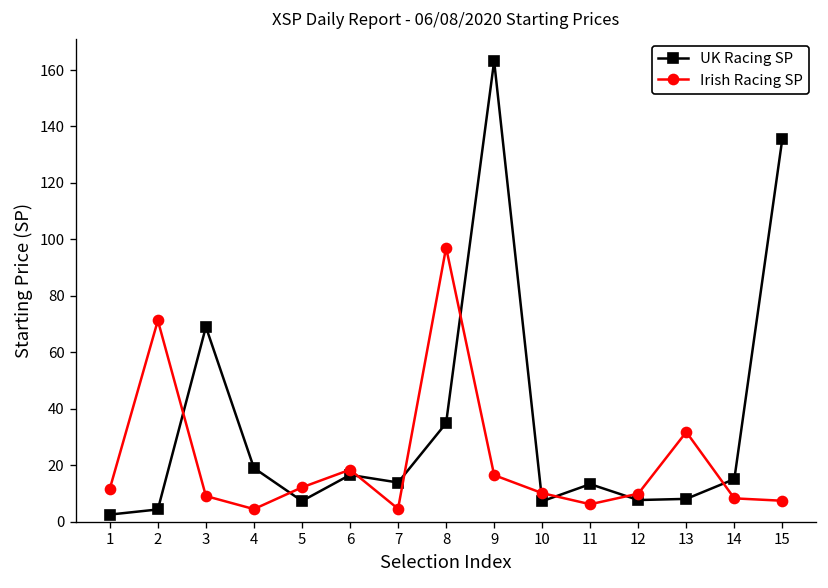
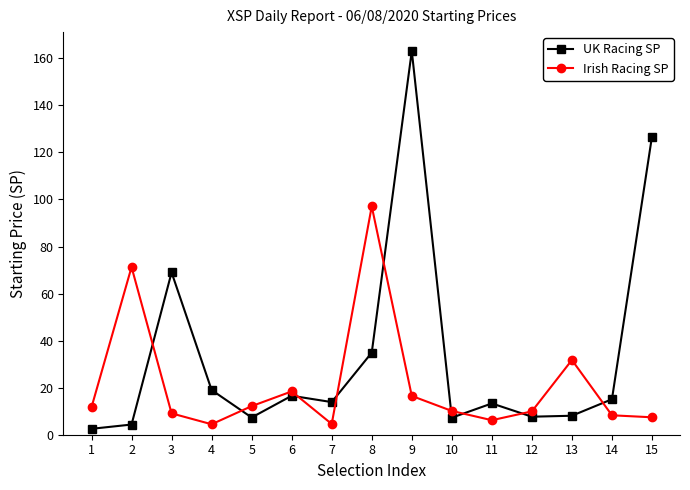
  {
    "UK Racing SP": {
      "1": 3,
      "2": 4,
      "3": 69,
      "4": 19,
      "5": 7,
      "6": 17,
      "7": 14,
      "8": 35,
      "9": 163,
      "10": 7,
      "11": 13,
      "12": 8,
      "13": 8,
      "14": 15,
-     "15": 136
+     "15": 127
    },
    "Irish Racing SP": {
      "1": 12,
      "2": 71,
      "3": 9,
      "4": 4,
      "5": 12,
      "6": 18,
      "7": 5,
      "8": 97,
      "9": 16,
      "10": 10,
      "11": 6,
      "12": 10,
      "13": 32,
      "14": 8,
      "15": 7
    }
  }
